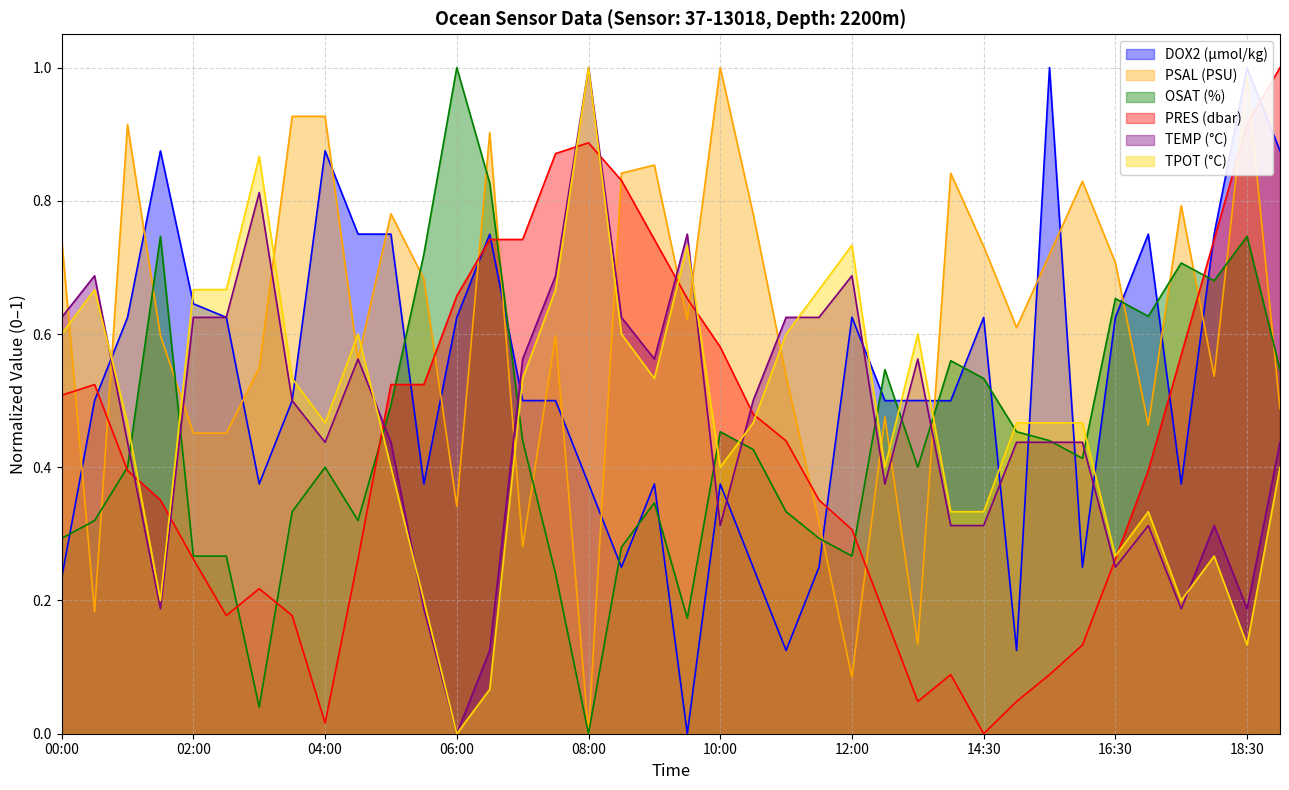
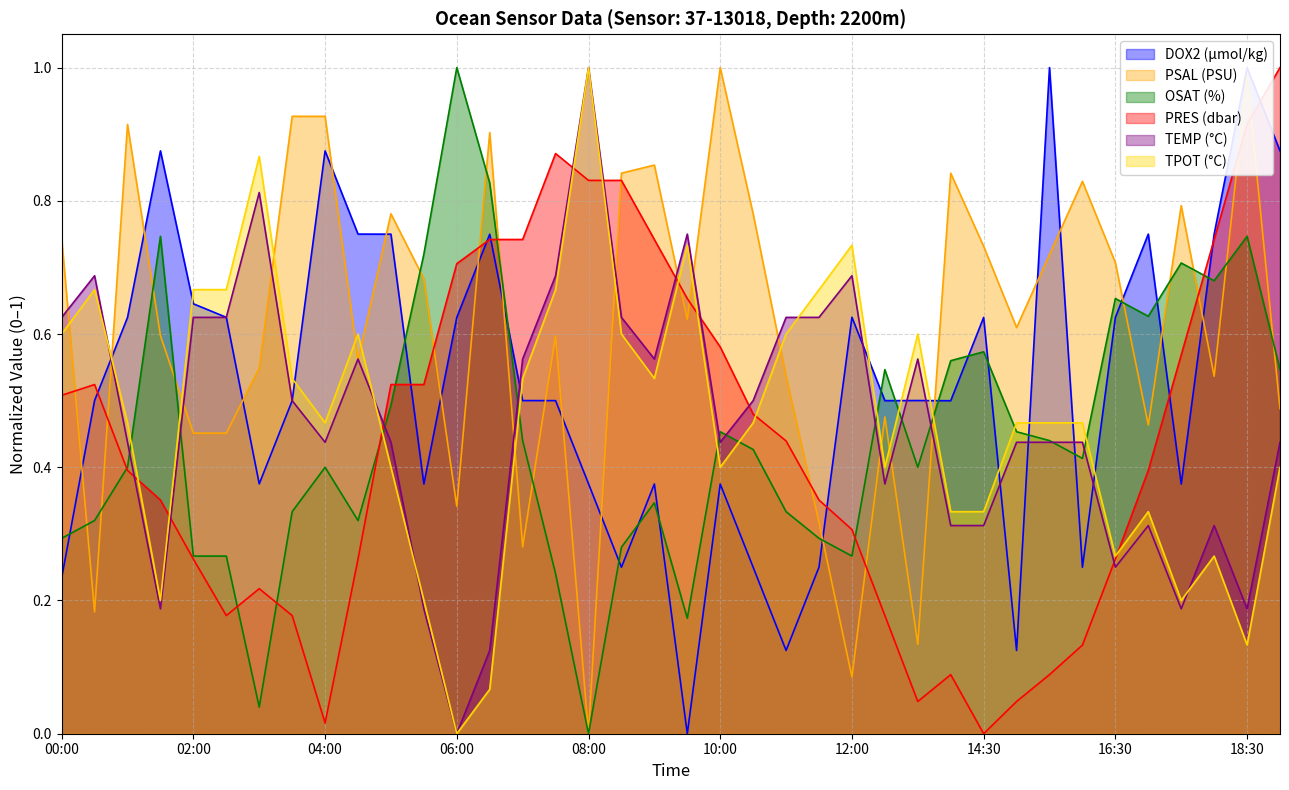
  {
    "DOX2 (µmol/kg)": {
      "00:00": 0.23,
      "02:00": 0.65,
      "04:00": 0.87,
      "06:00": 0.63,
      "08:00": 0.38,
      "10:00": 0.37,
      "12:00": 0.63,
      "14:30": 0.62,
      "16:30": 0.62
    },
    "OSAT (%)": {
      "00:00": 0.29,
      "02:00": 0.27,
      "04:00": 0.40,
      "06:00": 1.00,
      "10:00": 0.45,
      "12:00": 0.27,
-     "14:30": 0.53,
+     "14:30": 0.57,
      "16:30": 0.65,
      "18:30": 0.75
    },
    "PRES (dbar)": {
      "00:00": 0.51,
      "02:00": 0.26,
      "04:00": 0.02,
-     "06:00": 0.66,
-     "08:00": 0.89,
+     "06:00": 0.71,
+     "08:00": 0.83,
      "10:00": 0.58,
      "12:00": 0.31,
      "14:30": 0.00,
      "16:30": 0.26
    },
    "TEMP (°C)": {
      "00:00": 0.63,
      "02:00": 0.63,
      "04:00": 0.44,
-     "10:00": 0.31,
+     "10:00": 0.44,
      "12:00": 0.69,
      "14:30": 0.31,
      "16:30": 0.25,
      "18:30": 0.19
    }
  }
